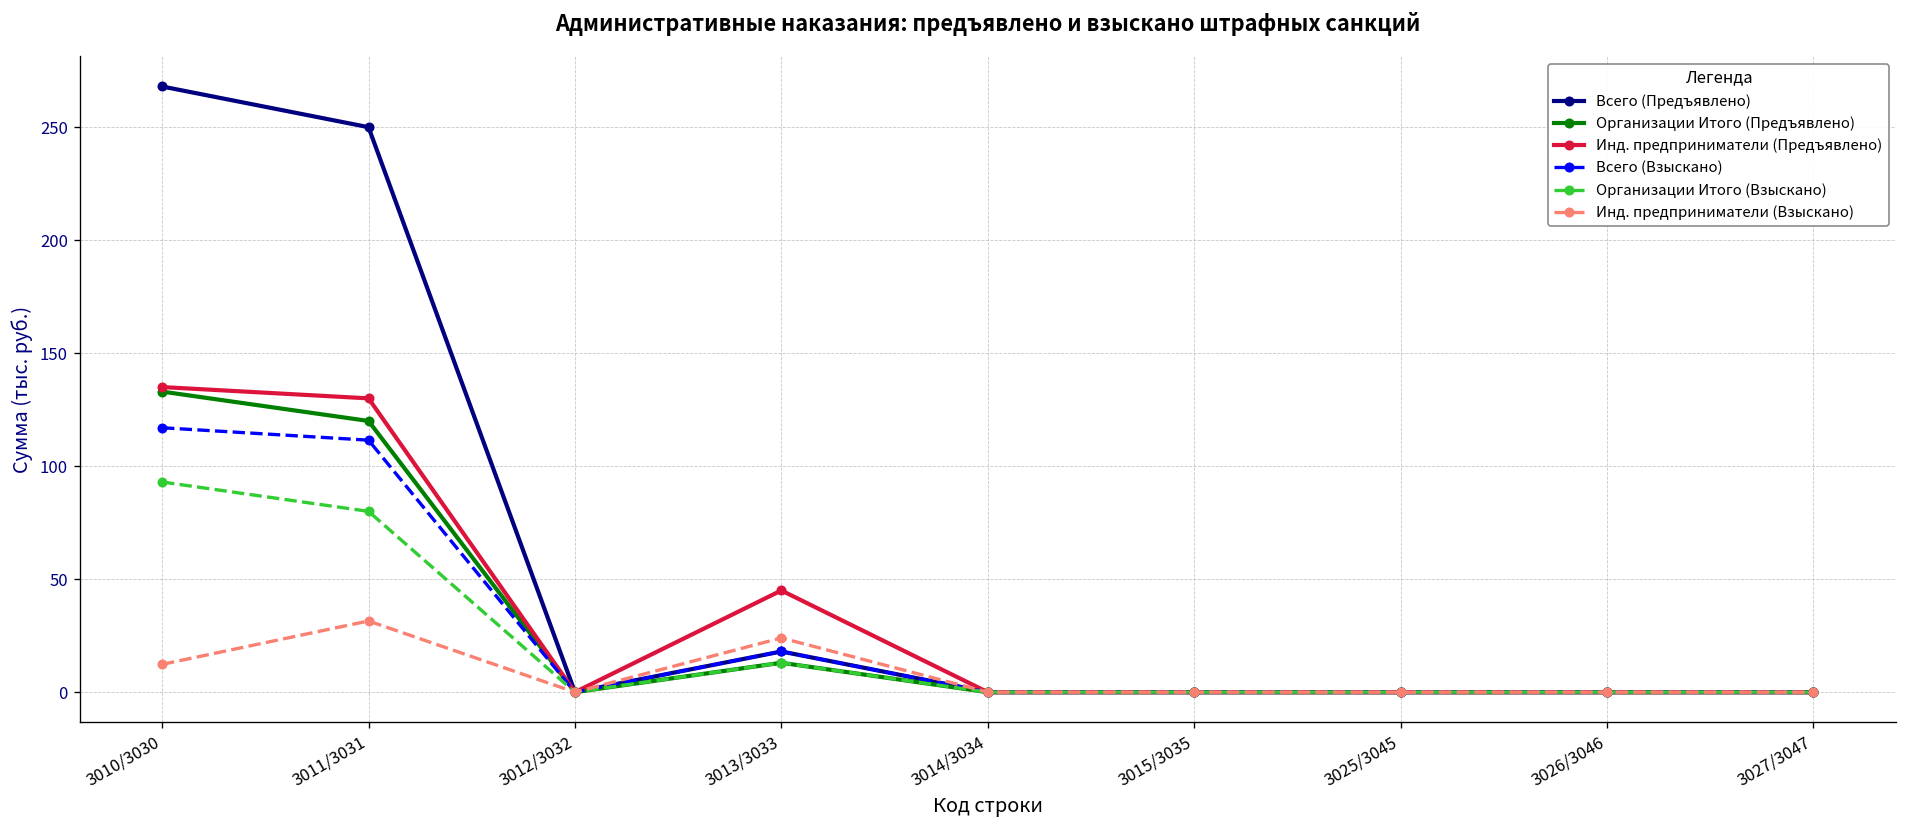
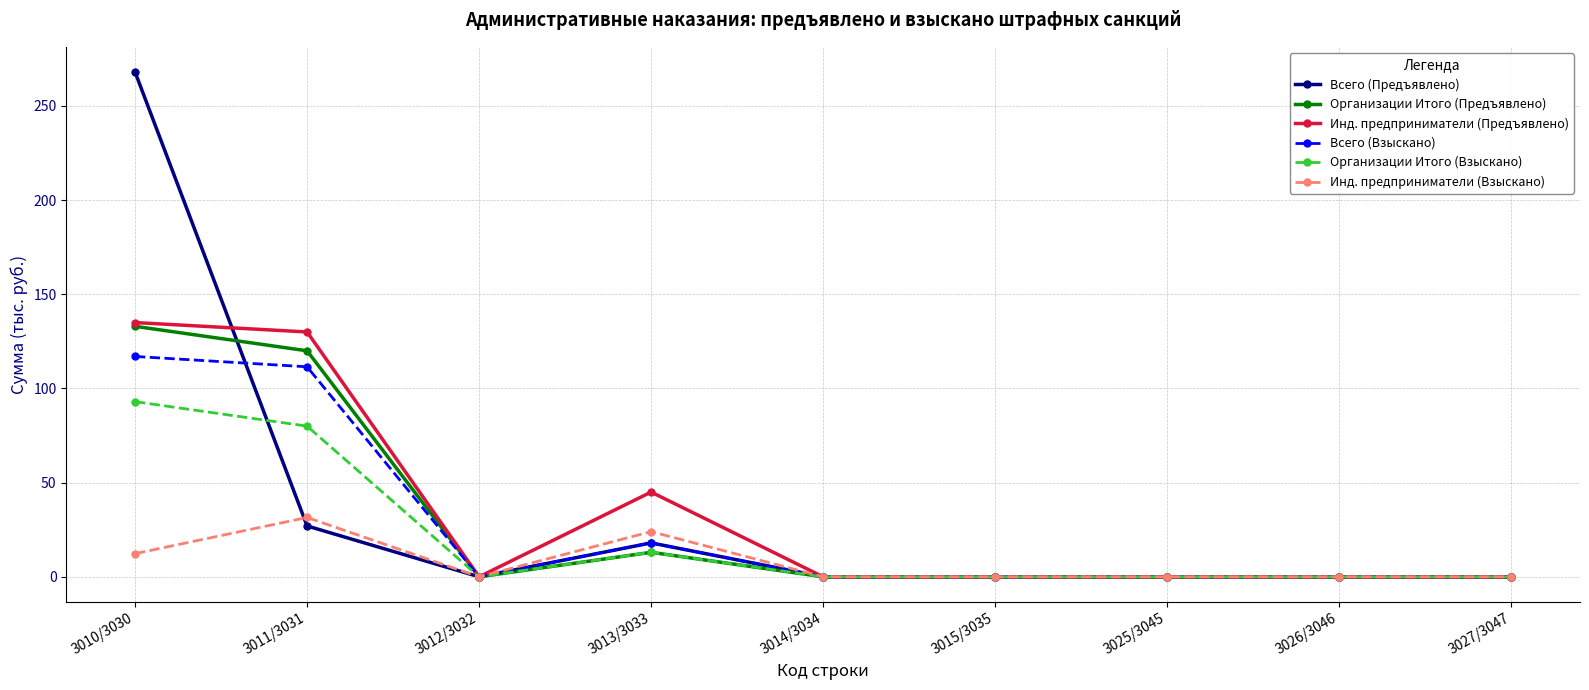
  {
    "Всего (Предъявлено)": {
      "3010/3030": 268,
-     "3011/3031": 250
+     "3011/3031": 27
    },
    "Организации Итого (Предъявлено)": {
      "3010/3030": 133,
      "3011/3031": 120
    },
    "Инд. предприниматели (Предъявлено)": {
      "3010/3030": 135,
      "3011/3031": 130,
      "3013/3033": 45
    },
    "Всего (Взыскано)": {
      "3010/3030": 117,
      "3011/3031": 112
    },
    "Организации Итого (Взыскано)": {
      "3010/3030": 93,
      "3011/3031": 80
    },
    "Инд. предприниматели (Взыскано)": {
      "3010/3030": 12,
      "3011/3031": 32,
      "3013/3033": 24
    }
  }
